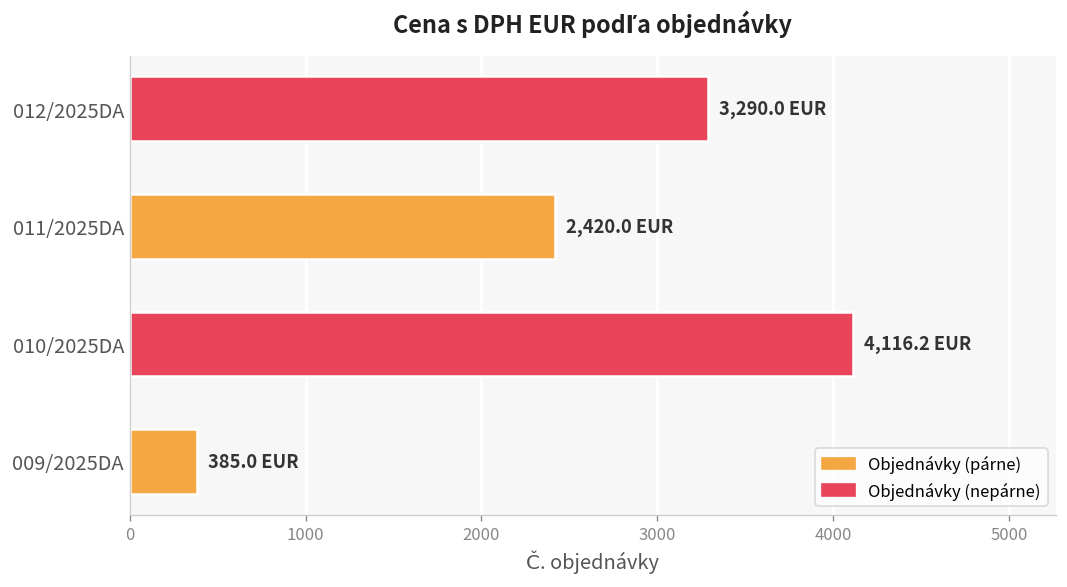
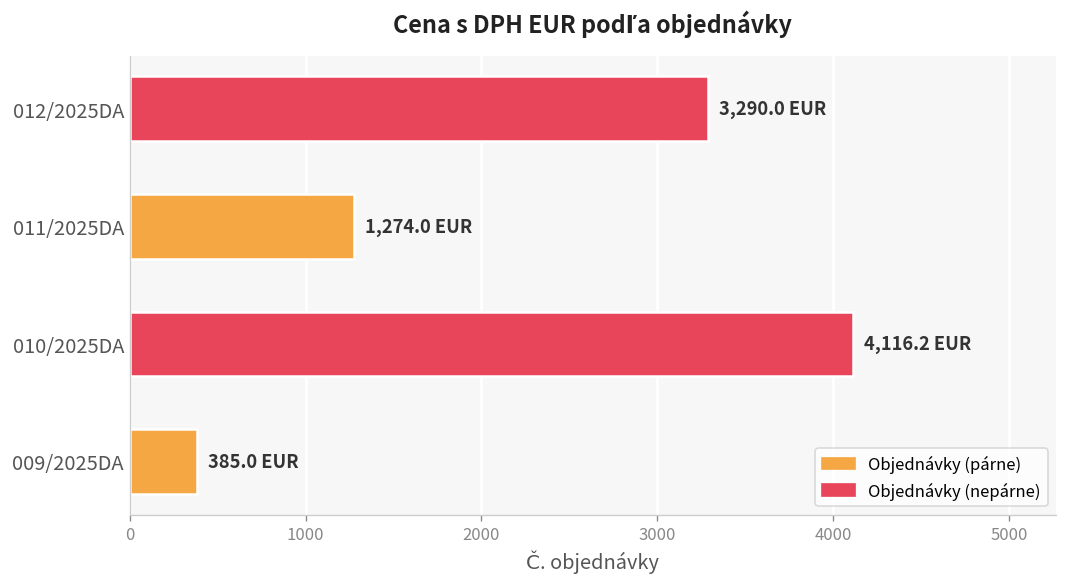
  {
    "012/2025DA": "3,290.0",
-   "011/2025DA": "2,420.0",
+   "011/2025DA": "1,274.0",
    "010/2025DA": "4,116.2",
    "009/2025DA": "385.0"
  }
